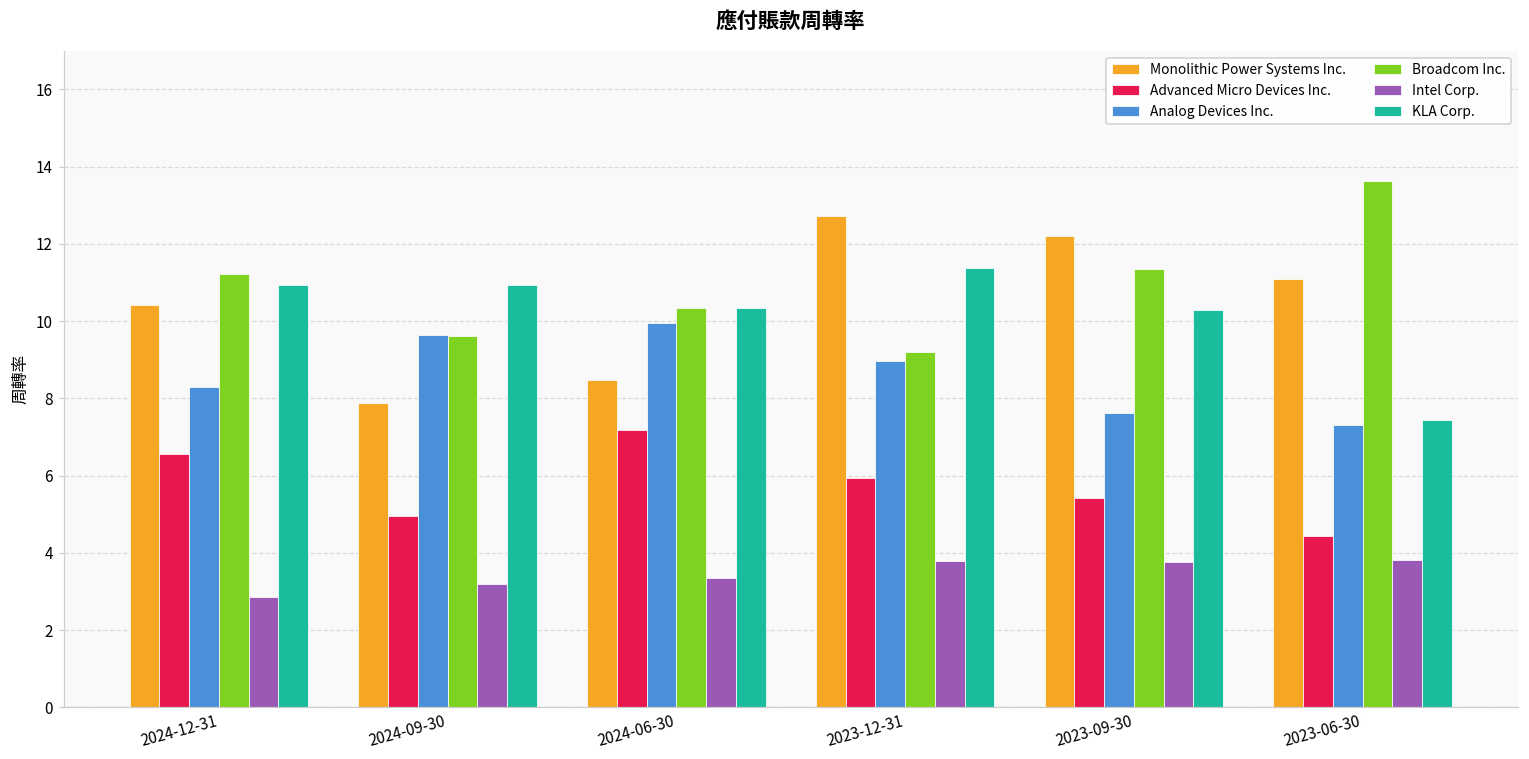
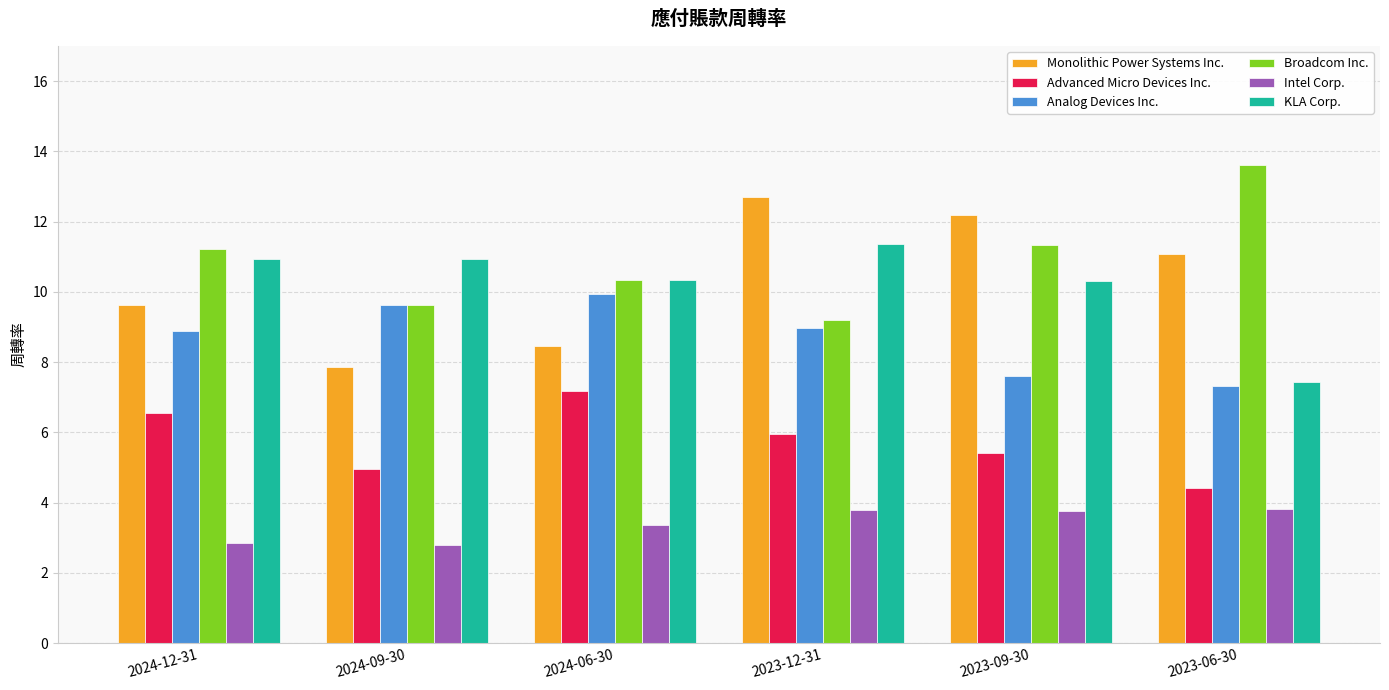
  {
    "Monolithic Power Systems Inc.": {
-     "2024-12-31": 10.4,
+     "2024-12-31": 9.6,
      "2024-09-30": 7.9,
      "2024-06-30": 8.5,
      "2023-12-31": 12.7,
      "2023-09-30": 12.2,
      "2023-06-30": 11.1
    },
    "Advanced Micro Devices Inc.": {
      "2024-12-31": 6.6,
      "2024-09-30": 5.0,
      "2024-06-30": 7.2,
      "2023-12-31": 6.0,
      "2023-09-30": 5.4,
      "2023-06-30": 4.4
    },
    "Analog Devices Inc.": {
-     "2024-12-31": 8.3,
+     "2024-12-31": 8.9,
      "2024-09-30": 9.6,
      "2024-06-30": 9.9,
      "2023-12-31": 9.0,
      "2023-09-30": 7.6,
      "2023-06-30": 7.3
    },
    "Broadcom Inc.": {
      "2024-12-31": 11.2,
      "2024-09-30": 9.6,
      "2024-06-30": 10.3,
      "2023-12-31": 9.2,
      "2023-09-30": 11.3,
      "2023-06-30": 13.6
    },
    "Intel Corp.": {
      "2024-12-31": 2.9,
-     "2024-09-30": 3.2,
+     "2024-09-30": 2.8,
      "2024-06-30": 3.4,
      "2023-12-31": 3.8,
      "2023-09-30": 3.8,
      "2023-06-30": 3.8
    },
    "KLA Corp.": {
      "2024-12-31": 10.9,
      "2024-09-30": 10.9,
      "2024-06-30": 10.3,
      "2023-12-31": 11.4,
      "2023-09-30": 10.3,
      "2023-06-30": 7.5
    }
  }
